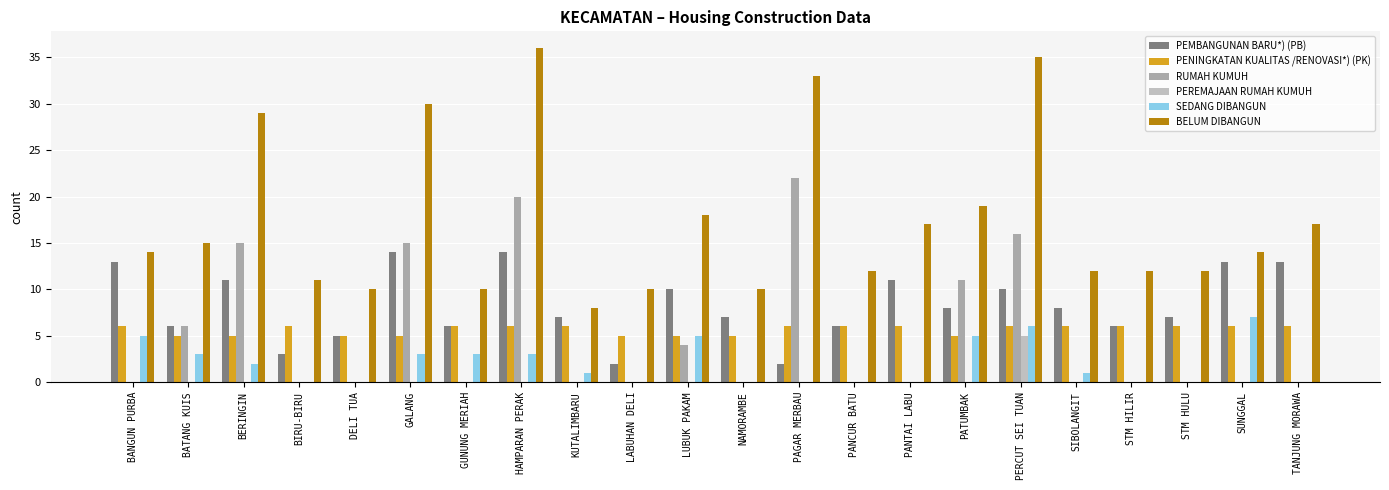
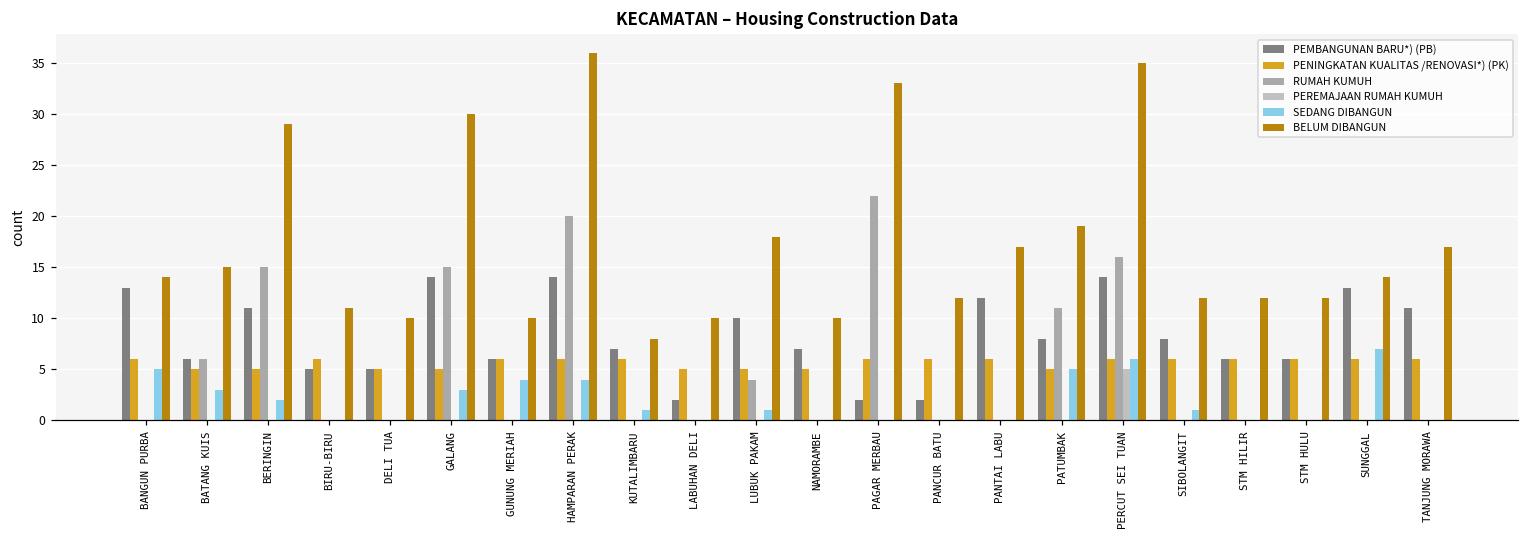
  {
    "PEMBANGUNAN BARU*) (PB)": {
      "BANGUN PURBA": 13,
      "BATANG KUIS": 6,
      "BERINGIN": 11,
-     "BIRU-BIRU": 3,
+     "BIRU-BIRU": 5,
      "DELI TUA": 5,
      "GALANG": 14,
      "GUNUNG MERIAH": 6,
      "HAMPARAN PERAK": 14,
      "KUTALIMBARU": 7,
      "LABUHAN DELI": 2,
      "LUBUK PAKAM": 10,
      "NAMORAMBE": 7,
      "PAGAR MERBAU": 2,
-     "PANCUR BATU": 6,
-     "PANTAI LABU": 11,
+     "PANCUR BATU": 2,
+     "PANTAI LABU": 12,
      "PATUMBAK": 8,
-     "PERCUT SEI TUAN": 10,
+     "PERCUT SEI TUAN": 14,
      "SIBOLANGIT": 8,
      "STM HILIR": 6,
-     "STM HULU": 7,
+     "STM HULU": 6,
      "SUNGGAL": 13,
-     "TANJUNG MORAWA": 13
+     "TANJUNG MORAWA": 11
    },
    "SEDANG DIBANGUN": {
      "BANGUN PURBA": 5,
      "BATANG KUIS": 3,
      "BERINGIN": 2,
      "BIRU-BIRU": 0,
      "DELI TUA": 0,
      "GALANG": 3,
-     "GUNUNG MERIAH": 3,
-     "HAMPARAN PERAK": 3,
+     "GUNUNG MERIAH": 4,
+     "HAMPARAN PERAK": 4,
      "KUTALIMBARU": 1,
      "LABUHAN DELI": 0,
-     "LUBUK PAKAM": 5,
+     "LUBUK PAKAM": 1,
      "NAMORAMBE": 0,
      "PAGAR MERBAU": 0,
      "PANCUR BATU": 0,
      "PANTAI LABU": 0,
      "PATUMBAK": 5,
      "PERCUT SEI TUAN": 6,
      "SIBOLANGIT": 1,
      "STM HILIR": 0,
      "STM HULU": 0,
      "SUNGGAL": 7,
      "TANJUNG MORAWA": 0
    }
  }
